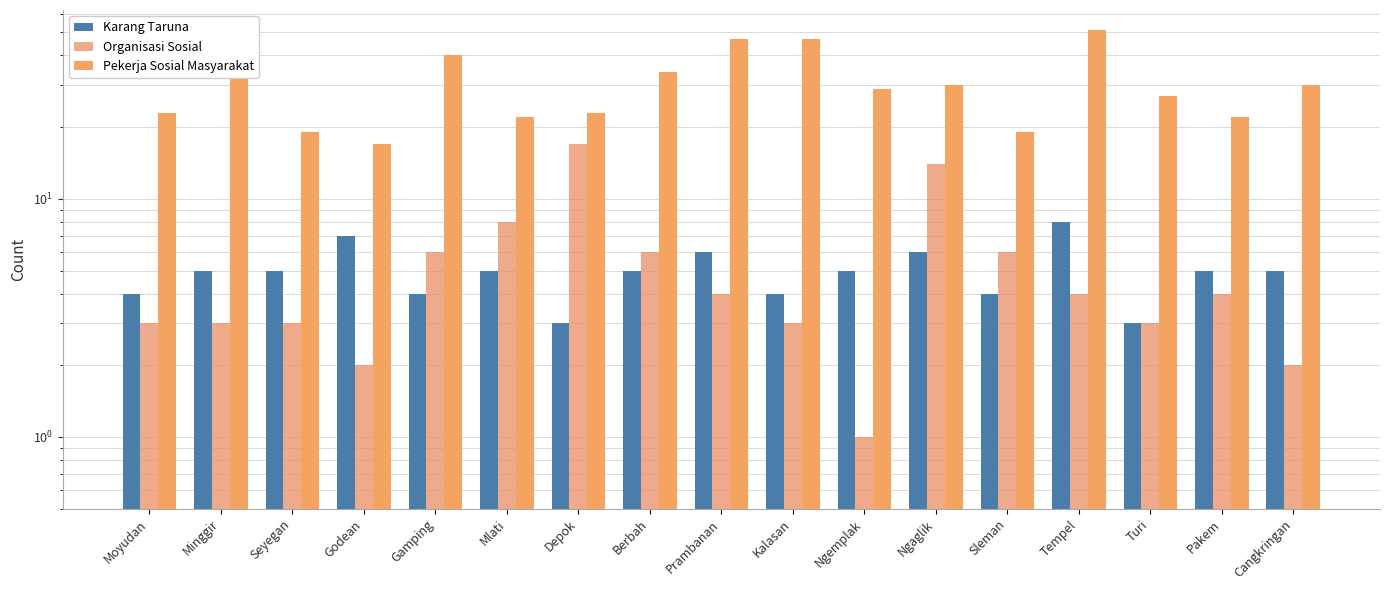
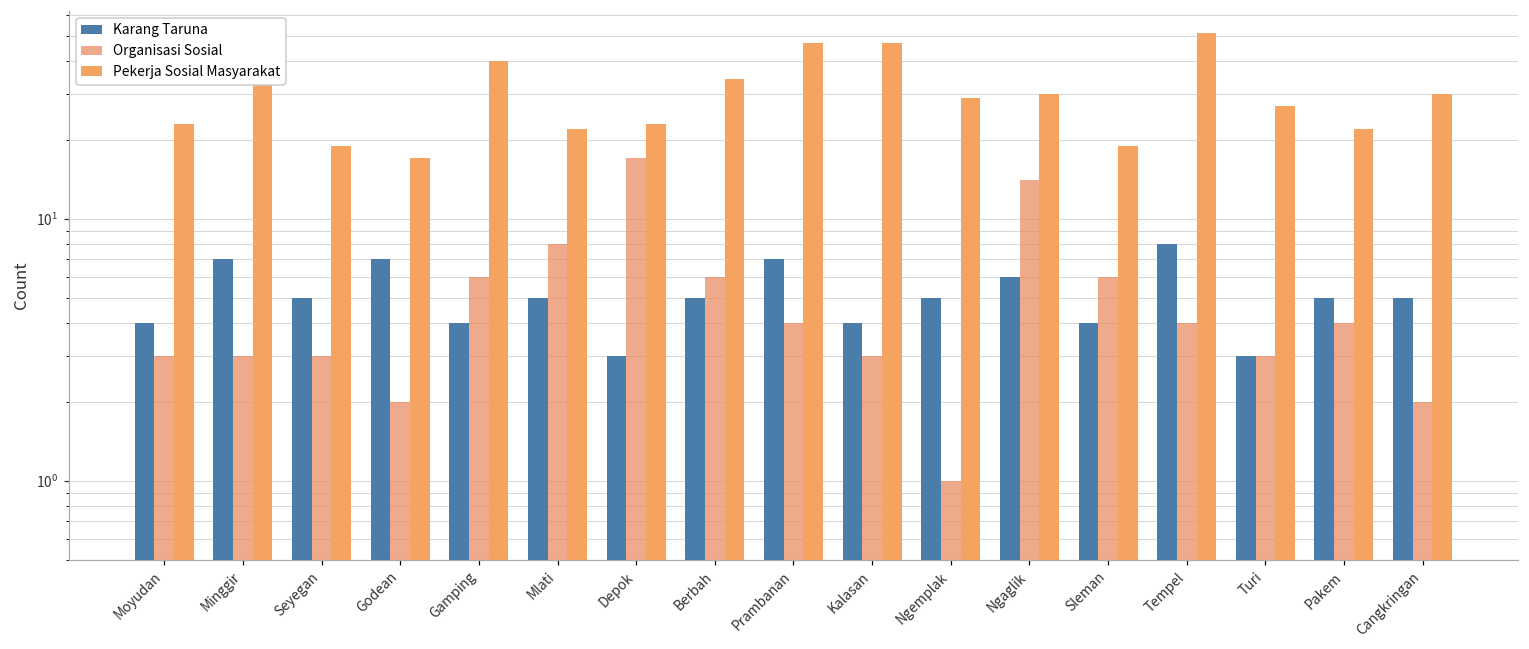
  {
    "Karang Taruna": {
      "Moyudan": 4,
-     "Minggir": 5,
+     "Minggir": 7,
      "Seyegan": 5,
      "Godean": 7,
      "Gamping": 4,
      "Mlati": 5,
      "Depok": 3,
      "Berbah": 5,
-     "Prambanan": 6,
+     "Prambanan": 7,
      "Kalasan": 4,
      "Ngemplak": 5,
      "Ngaglik": 6,
      "Sleman": 4,
      "Tempel": 8,
      "Turi": 3,
      "Pakem": 5,
      "Cangkringan": 5
    }
  }
